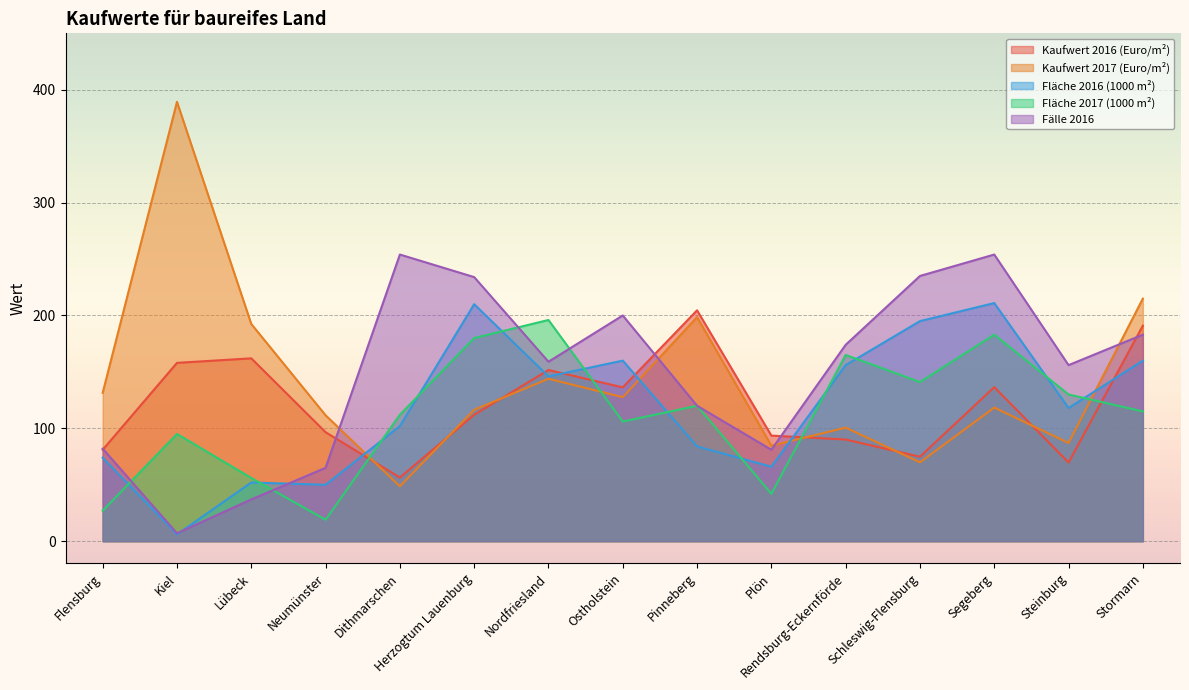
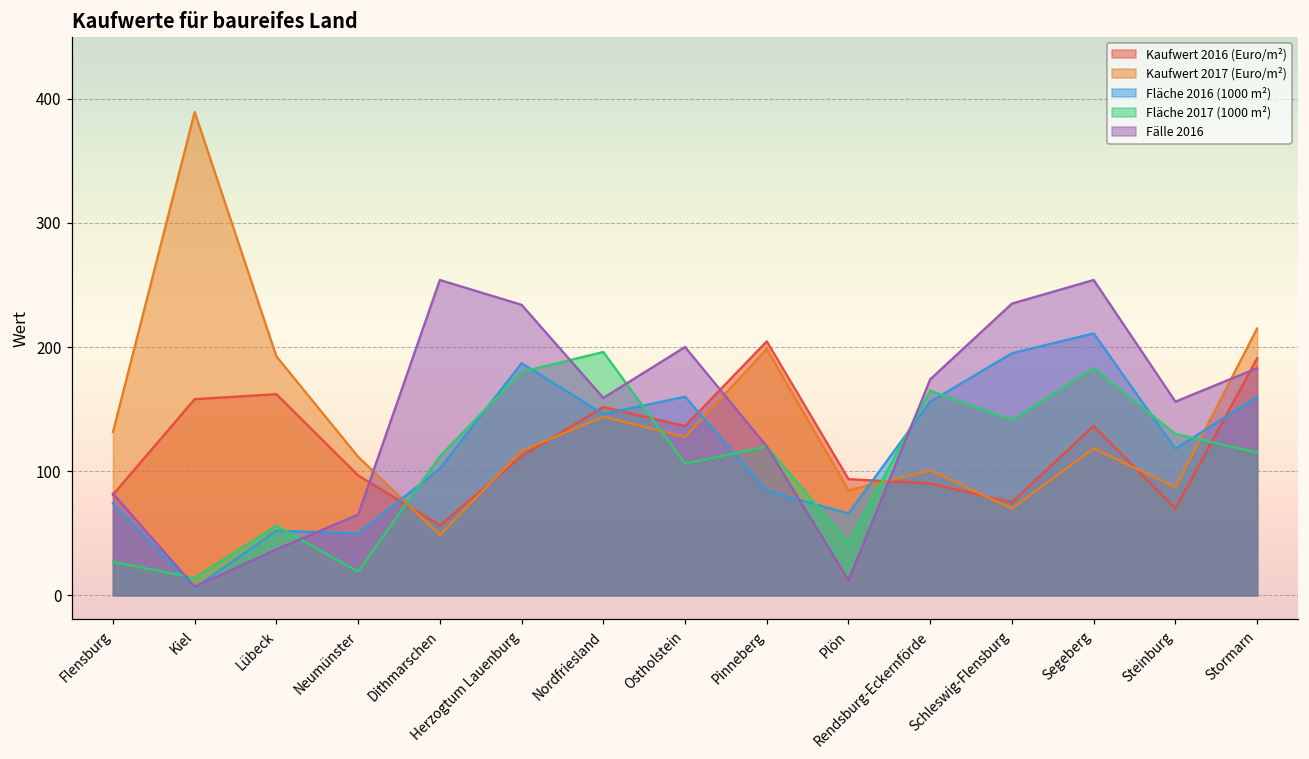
  {
    "Fläche 2016 (1000 m²)": {
      "Flensburg": 74,
      "Lübeck": 52,
      "Neumünster": 50,
      "Dithmarschen": 102,
-     "Herzogtum Lauenburg": 210,
+     "Herzogtum Lauenburg": 187,
      "Ostholstein": 160,
      "Pinneberg": 84,
      "Plön": 66,
      "Rendsburg-Eckernförde": 156,
      "Schleswig-Flensburg": 195,
      "Segeberg": 211,
      "Steinburg": 118,
      "Stormarn": 160
    },
    "Fläche 2017 (1000 m²)": {
      "Flensburg": 27,
-     "Kiel": 95,
+     "Kiel": 14,
      "Lübeck": 56,
      "Neumünster": 19,
      "Dithmarschen": 112,
      "Herzogtum Lauenburg": 180,
      "Nordfriesland": 196,
      "Ostholstein": 106,
      "Plön": 42,
      "Rendsburg-Eckernförde": 165,
      "Schleswig-Flensburg": 141,
      "Segeberg": 183,
      "Steinburg": 130,
      "Stormarn": 115
    },
    "Fälle 2016": {
      "Lübeck": 37,
      "Neumünster": 65,
      "Dithmarschen": 254,
      "Herzogtum Lauenburg": 234,
      "Nordfriesland": 159,
      "Ostholstein": 200,
-     "Plön": 81,
+     "Plön": 12,
      "Rendsburg-Eckernförde": 174,
      "Schleswig-Flensburg": 235,
      "Segeberg": 254,
      "Steinburg": 156,
      "Stormarn": 183
    }
  }
